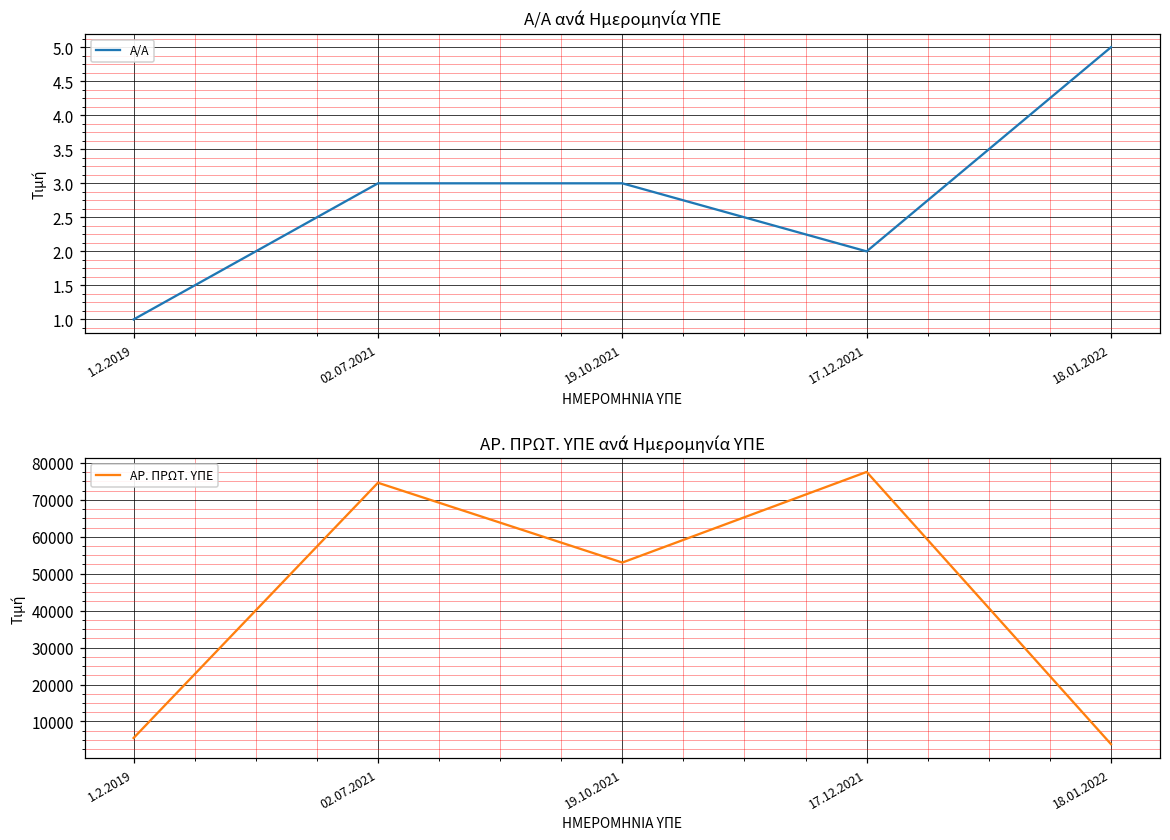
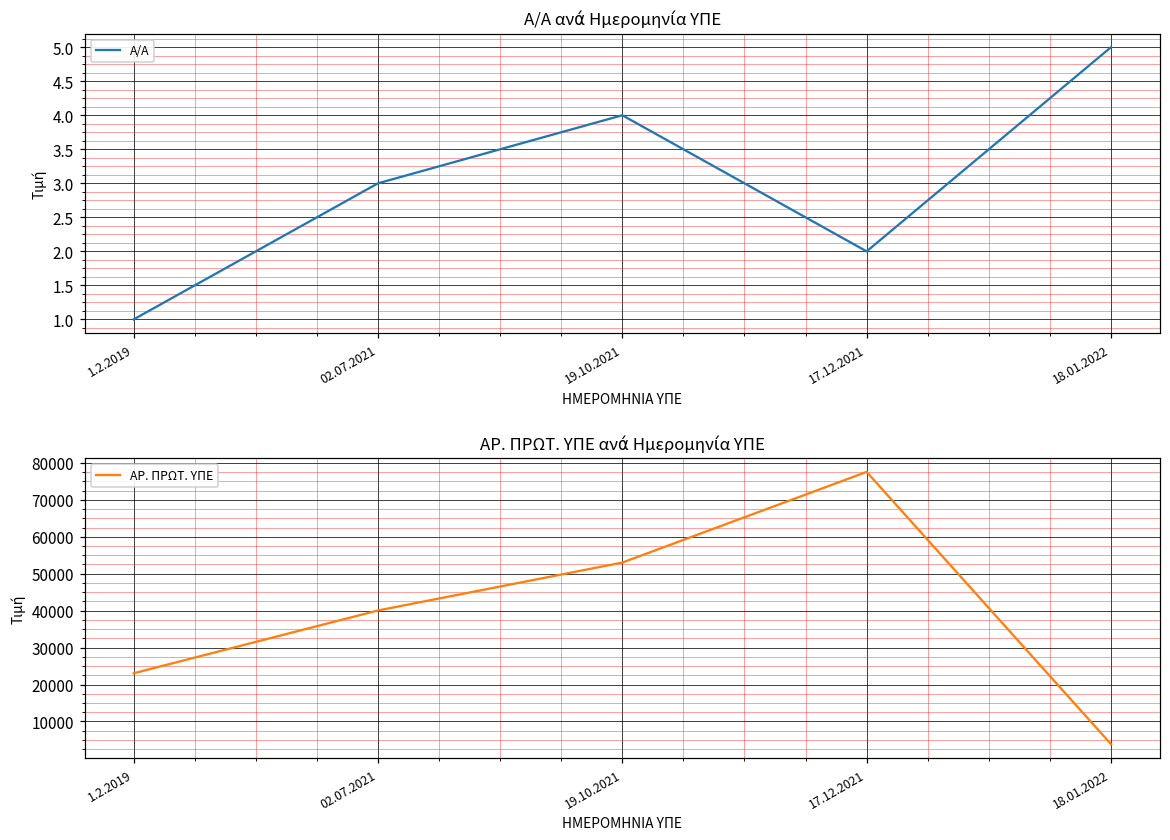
  {
    "Α/Α ανά Ημερομηνία ΥΠΕ": {
      "1.2.2019": 1,
      "02.07.2021": 3,
-     "19.10.2021": 3,
+     "19.10.2021": 4,
      "17.12.2021": 2,
      "18.01.2022": 5
    },
    "ΑΡ. ΠΡΩΤ. ΥΠΕ ανά Ημερομηνία ΥΠΕ": {
-     "1.2.2019": 6000,
-     "02.07.2021": 75000,
+     "1.2.2019": 23000,
+     "02.07.2021": 40000,
      "19.10.2021": 53000,
      "17.12.2021": 78000,
      "18.01.2022": 4000
    }
  }
